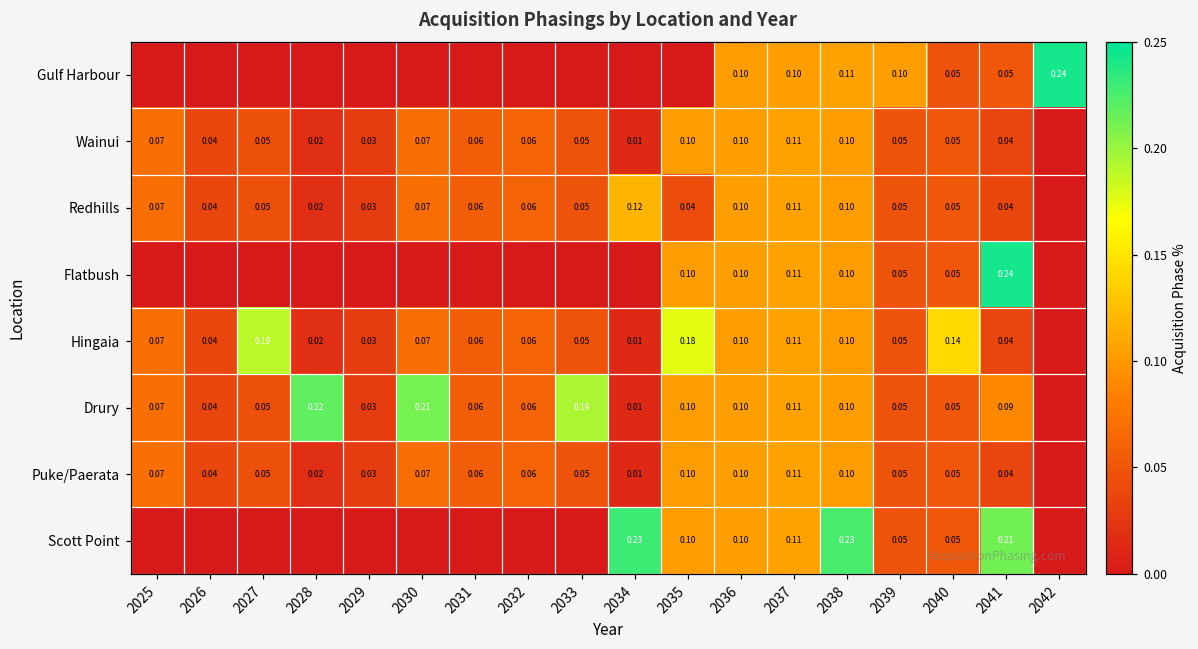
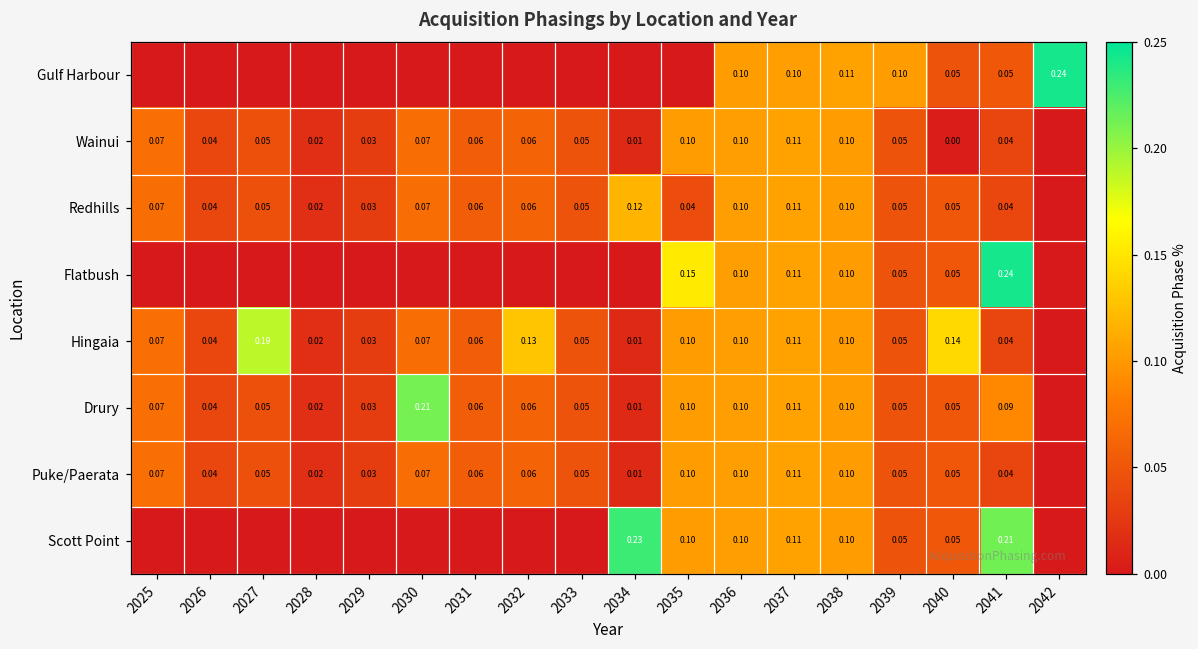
  {
    "Gulf Harbour": {
      "2036": 0.10,
      "2037": 0.10,
      "2038": 0.11,
      "2039": 0.10,
      "2040": 0.05,
      "2041": 0.05,
      "2042": 0.24
    },
    "Wainui": {
      "2025": 0.07,
      "2026": 0.04,
      "2027": 0.05,
      "2028": 0.02,
      "2029": 0.03,
      "2030": 0.07,
      "2031": 0.06,
      "2032": 0.06,
      "2033": 0.05,
      "2034": 0.01,
      "2035": 0.10,
      "2036": 0.10,
      "2037": 0.11,
      "2038": 0.10,
      "2039": 0.05,
-     "2040": 0.05,
+     "2040": 0.00,
      "2041": 0.04
    },
    "Redhills": {
      "2025": 0.07,
      "2026": 0.04,
      "2027": 0.05,
      "2028": 0.02,
      "2029": 0.03,
      "2030": 0.07,
      "2031": 0.06,
      "2032": 0.06,
      "2033": 0.05,
      "2034": 0.12,
      "2035": 0.04,
      "2036": 0.10,
      "2037": 0.11,
      "2038": 0.10,
      "2039": 0.05,
      "2040": 0.05,
      "2041": 0.04
    },
    "Flatbush": {
-     "2035": 0.10,
+     "2035": 0.15,
      "2036": 0.10,
      "2037": 0.11,
      "2038": 0.10,
      "2039": 0.05,
      "2040": 0.05,
      "2041": 0.24
    },
    "Hingaia": {
      "2025": 0.07,
      "2026": 0.04,
      "2027": 0.19,
      "2028": 0.02,
      "2029": 0.03,
      "2030": 0.07,
      "2031": 0.06,
-     "2032": 0.06,
+     "2032": 0.13,
      "2033": 0.05,
      "2034": 0.01,
-     "2035": 0.18,
+     "2035": 0.10,
      "2036": 0.10,
      "2037": 0.11,
      "2038": 0.10,
      "2039": 0.05,
      "2040": 0.14,
      "2041": 0.04
    },
    "Drury": {
      "2025": 0.07,
      "2026": 0.04,
      "2027": 0.05,
-     "2028": 0.22,
+     "2028": 0.02,
      "2029": 0.03,
      "2030": 0.21,
      "2031": 0.06,
      "2032": 0.06,
-     "2033": 0.19,
+     "2033": 0.05,
      "2034": 0.01,
      "2035": 0.10,
      "2036": 0.10,
      "2037": 0.11,
      "2038": 0.10,
      "2039": 0.05,
      "2040": 0.05,
      "2041": 0.09
    },
    "Puke/Paerata": {
      "2025": 0.07,
      "2026": 0.04,
      "2027": 0.05,
      "2028": 0.02,
      "2029": 0.03,
      "2030": 0.07,
      "2031": 0.06,
      "2032": 0.06,
      "2033": 0.05,
      "2034": 0.01,
      "2035": 0.10,
      "2036": 0.10,
      "2037": 0.11,
      "2038": 0.10,
      "2039": 0.05,
      "2040": 0.05,
      "2041": 0.04
    },
    "Scott Point": {
      "2034": 0.23,
      "2035": 0.10,
      "2036": 0.10,
      "2037": 0.11,
-     "2038": 0.23,
+     "2038": 0.10,
      "2039": 0.05,
      "2040": 0.05
    }
  }
